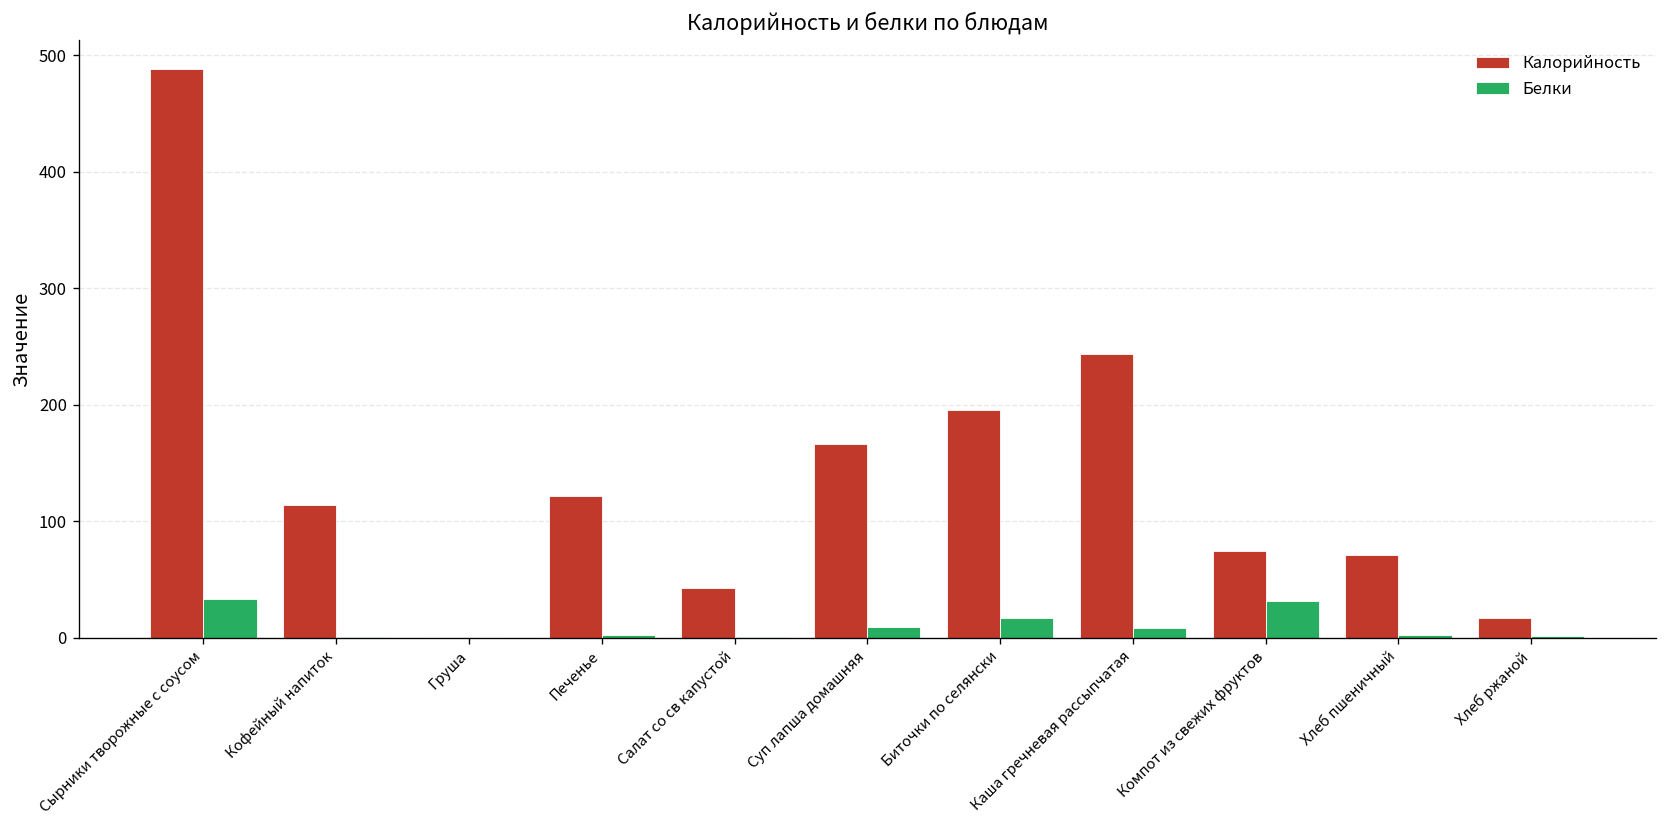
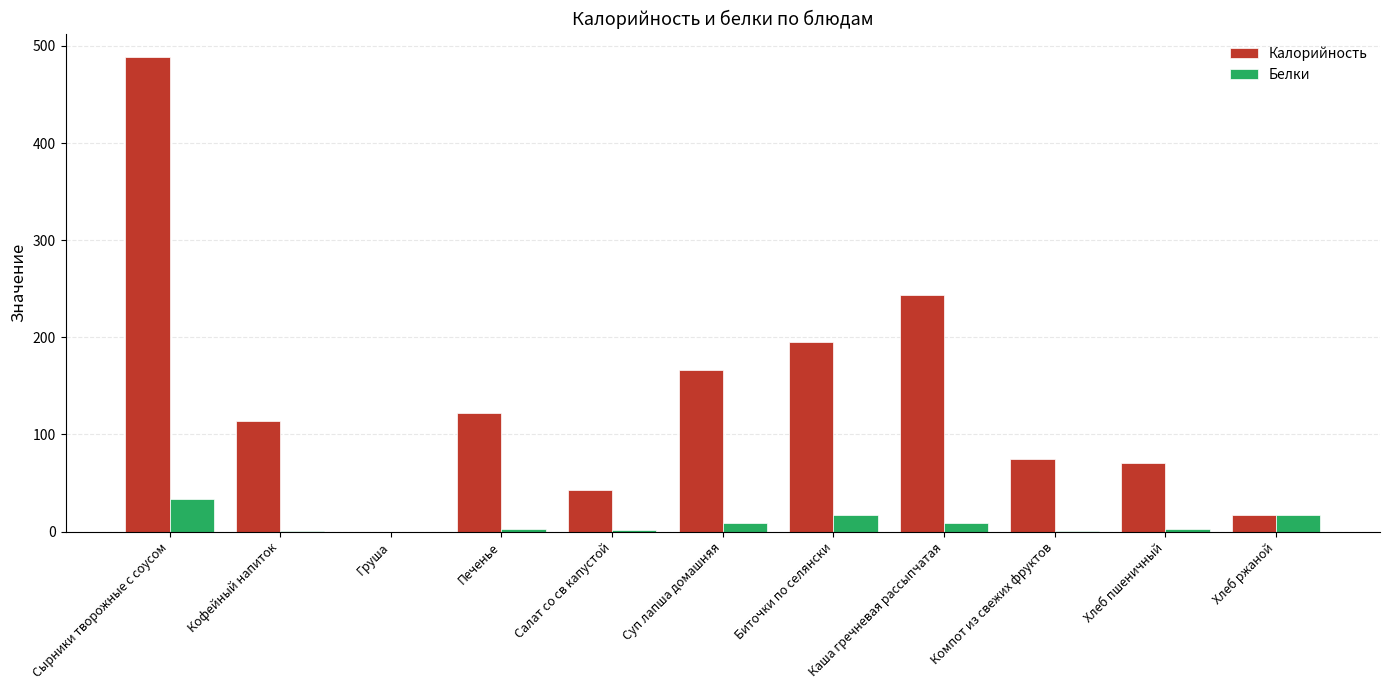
  {
    "Калорийность": {
      "Сырники творожные с соусом": 490,
      "Кофейный напиток": 110,
      "Груша": 0,
      "Печенье": 120,
      "Салат со св капустой": 40,
      "Суп лапша домашняя": 170,
      "Биточки по селянски": 200,
      "Каша гречневая рассыпчатая": 240,
      "Компот из свежих фруктов": 70,
      "Хлеб пшеничный": 70,
      "Хлеб ржаной": 20
    },
    "Белки": {
      "Сырники творожные с соусом": 30,
      "Груша": 0,
      "Суп лапша домашняя": 10,
      "Биточки по селянски": 20,
      "Каша гречневая рассыпчатая": 10,
-     "Компот из свежих фруктов": 30,
-     "Хлеб ржаной": 0
+     "Компот из свежих фруктов": 0,
+     "Хлеб ржаной": 20
    }
  }
